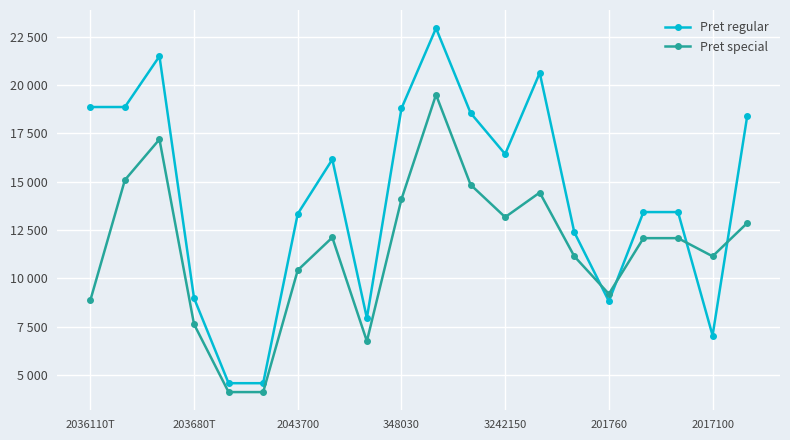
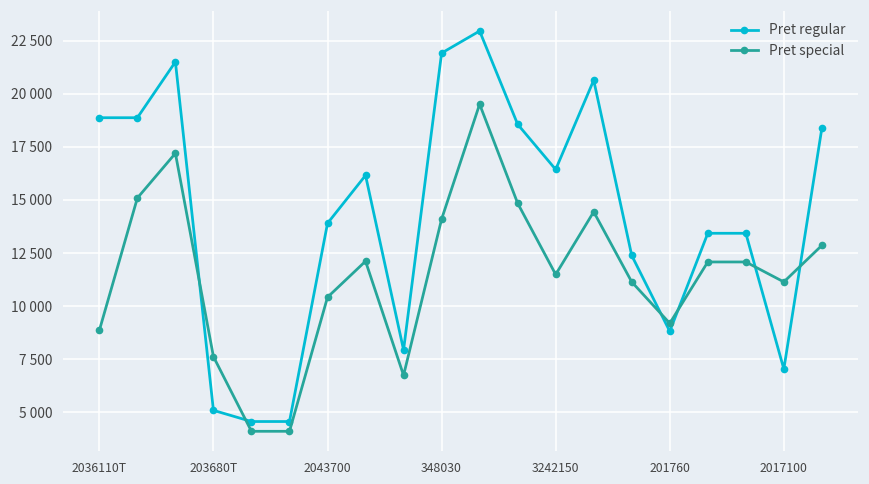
  {
    "Pret regular": {
      "2036110T": 18900,
-     "203680T": 9000,
-     "2043700": 13300,
-     "348030": 18800,
+     "203680T": 5100,
+     "2043700": 13900,
+     "348030": 21900,
      "3242150": 16400,
      "201760": 8800,
      "2017100": 7000
    },
    "Pret special": {
      "2036110T": 8900,
      "203680T": 7600,
      "2043700": 10400,
      "348030": 14100,
-     "3242150": 13200,
+     "3242150": 11500,
      "201760": 9200,
      "2017100": 11100
    }
  }
